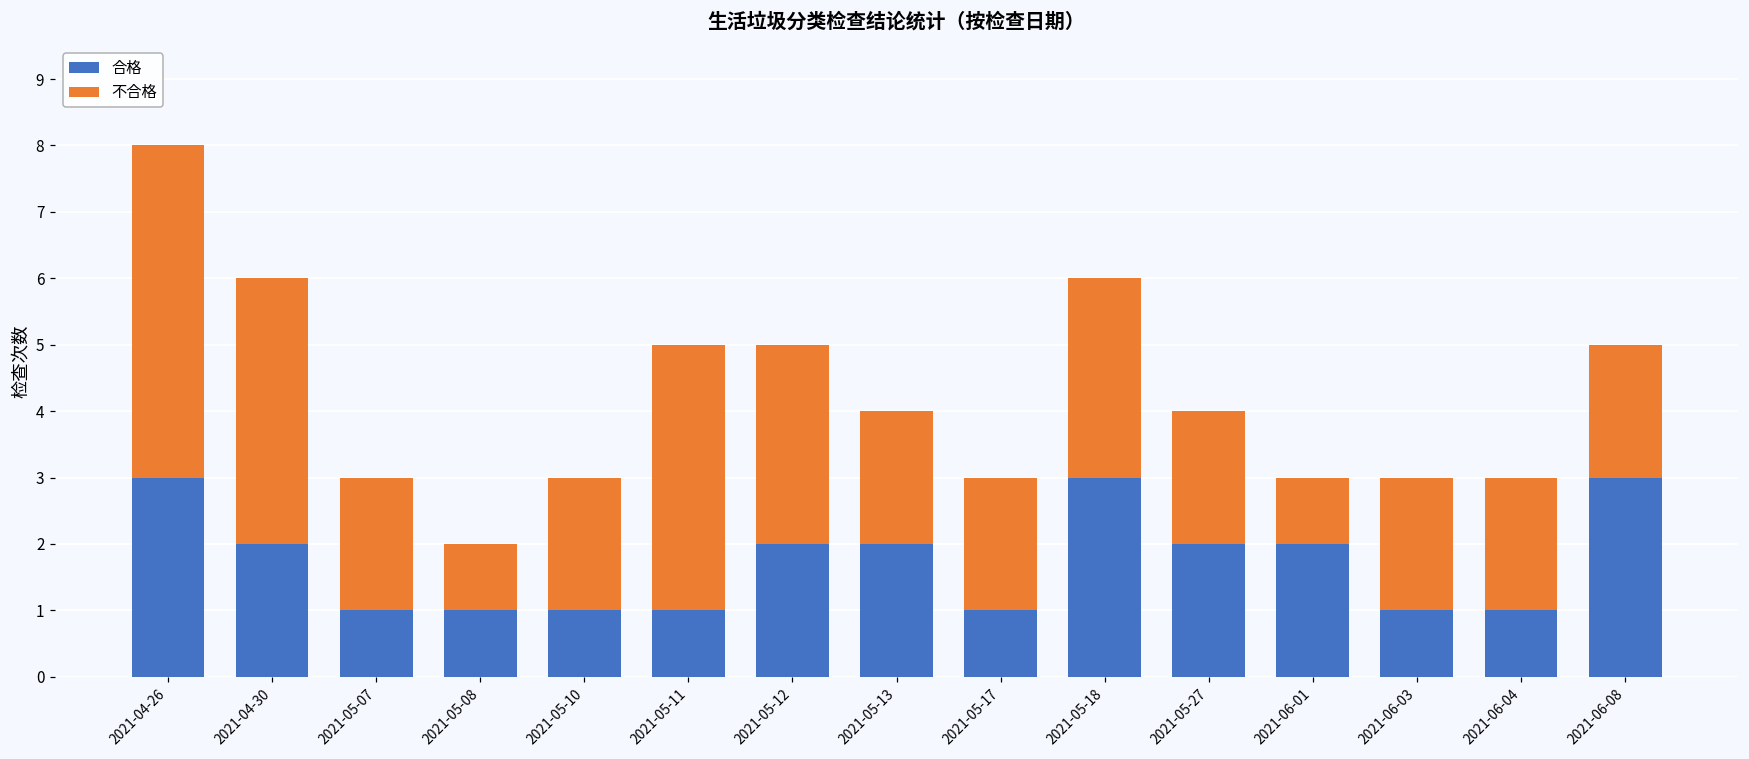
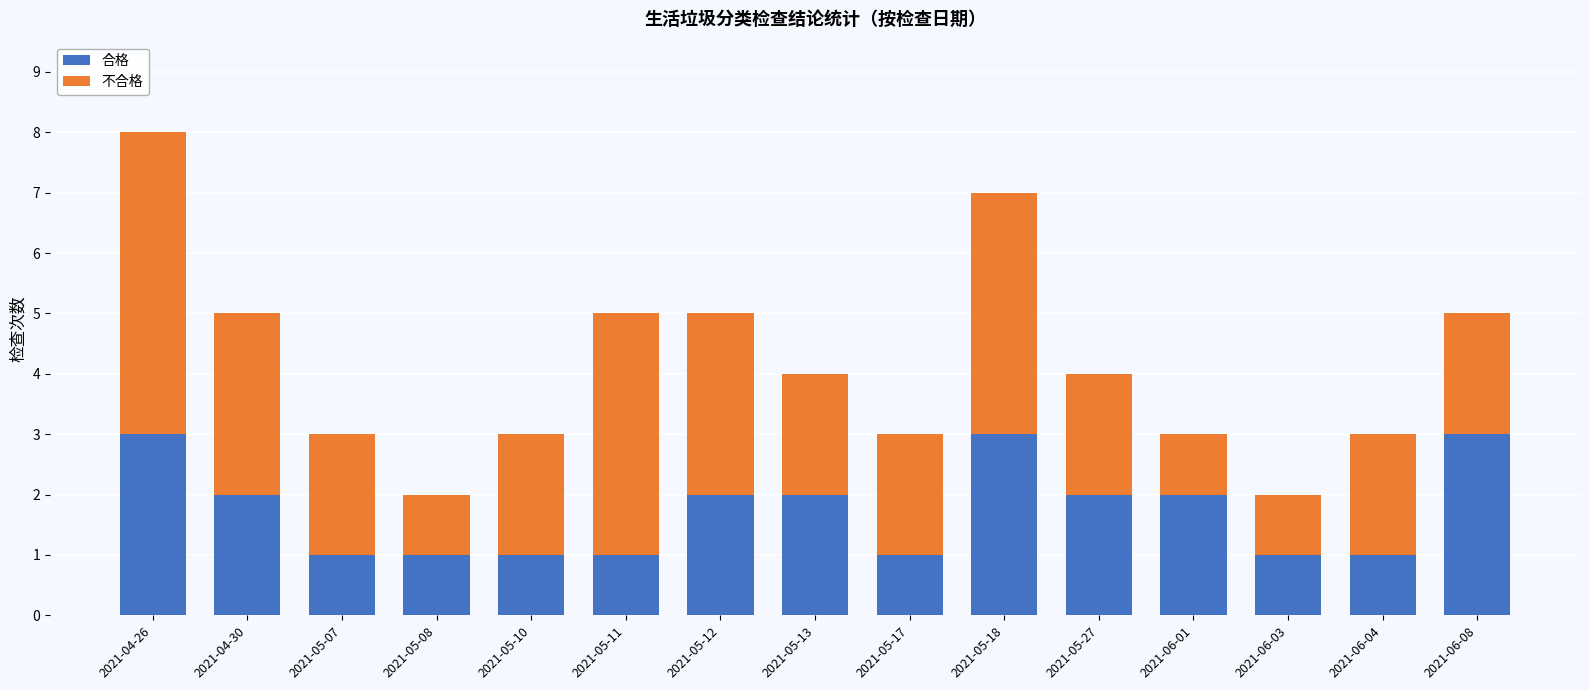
  {
    "合格": {
      "2021-04-26": 3,
      "2021-04-30": 2,
      "2021-05-07": 1,
      "2021-05-08": 1,
      "2021-05-10": 1,
      "2021-05-11": 1,
      "2021-05-12": 2,
      "2021-05-13": 2,
      "2021-05-17": 1,
      "2021-05-18": 3,
      "2021-05-27": 2,
      "2021-06-01": 2,
      "2021-06-03": 1,
      "2021-06-04": 1,
      "2021-06-08": 3
    },
    "不合格": {
      "2021-04-26": 5,
-     "2021-04-30": 4,
+     "2021-04-30": 3,
      "2021-05-07": 2,
      "2021-05-08": 1,
      "2021-05-10": 2,
      "2021-05-11": 4,
      "2021-05-12": 3,
      "2021-05-13": 2,
      "2021-05-17": 2,
-     "2021-05-18": 3,
+     "2021-05-18": 4,
      "2021-05-27": 2,
      "2021-06-01": 1,
-     "2021-06-03": 2,
+     "2021-06-03": 1,
      "2021-06-04": 2,
      "2021-06-08": 2
    }
  }
